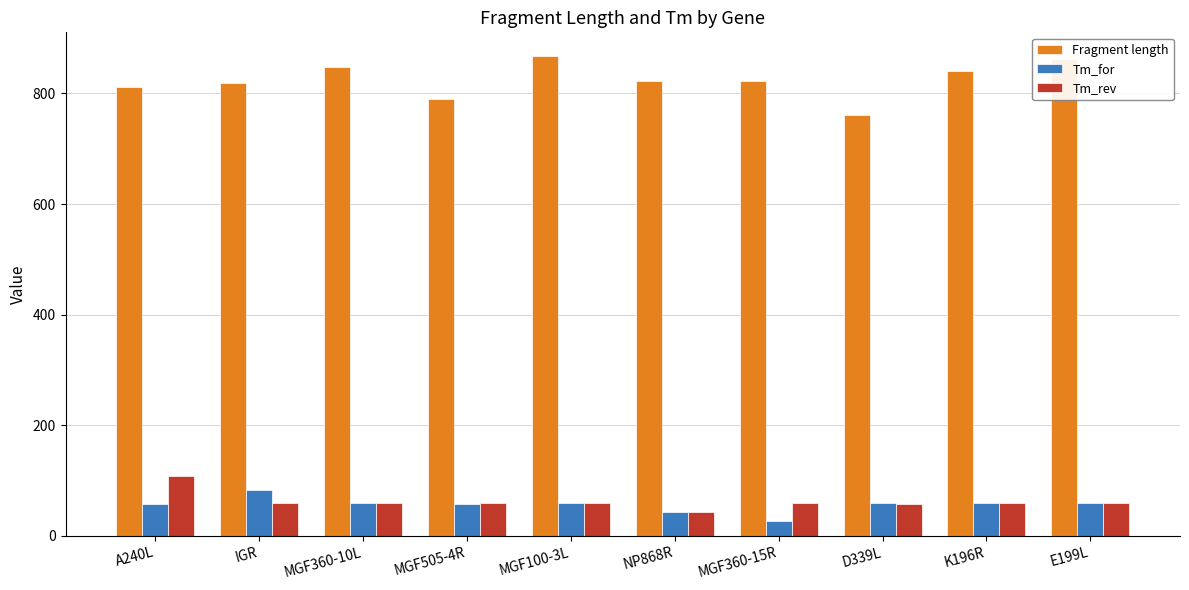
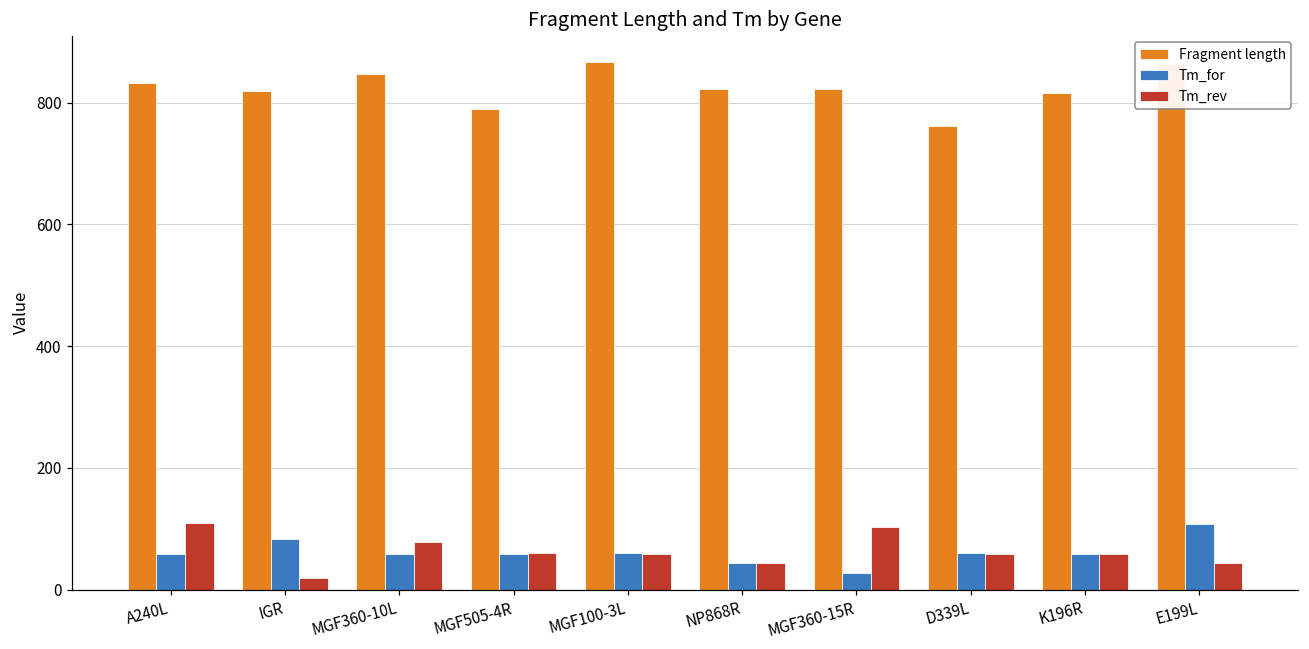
  {
    "Fragment length": {
-     "A240L": 810,
+     "A240L": 830,
      "IGR": 820,
      "MGF360-10L": 850,
      "MGF505-4R": 790,
      "MGF100-3L": 870,
      "NP868R": 820,
      "MGF360-15R": 820,
      "D339L": 760,
-     "K196R": 840
+     "K196R": 820
    },
    "Tm_for": {
      "A240L": 60,
      "IGR": 80,
      "MGF360-10L": 60,
      "MGF505-4R": 60,
      "MGF100-3L": 60,
      "NP868R": 40,
      "MGF360-15R": 30,
      "D339L": 60,
      "K196R": 60,
-     "E199L": 60
+     "E199L": 110
    },
    "Tm_rev": {
      "A240L": 110,
-     "IGR": 60,
-     "MGF360-10L": 60,
+     "IGR": 20,
+     "MGF360-10L": 80,
      "MGF505-4R": 60,
      "MGF100-3L": 60,
      "NP868R": 40,
-     "MGF360-15R": 60,
+     "MGF360-15R": 100,
      "D339L": 60,
      "K196R": 60,
-     "E199L": 60
+     "E199L": 40
    }
  }
